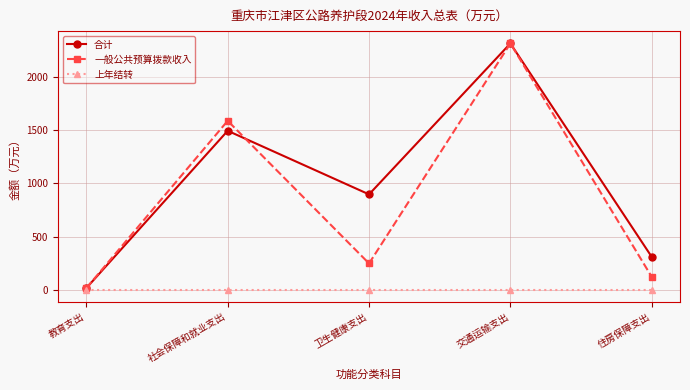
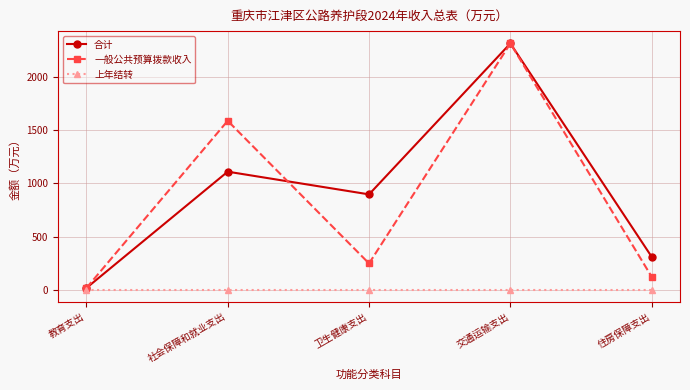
  {
    "合计": {
-     "社会保障和就业支出": 1490,
+     "社会保障和就业支出": 1110,
      "卫生健康支出": 900,
      "住房保障支出": 310
    },
    "一般公共预算拨款收入": {
      "社会保障和就业支出": 1590,
      "卫生健康支出": 250,
      "住房保障支出": 120
    },
    "上年结转": {
      "社会保障和就业支出": 0,
      "卫生健康支出": 0,
      "交通运输支出": 0,
      "住房保障支出": 0
    }
  }
